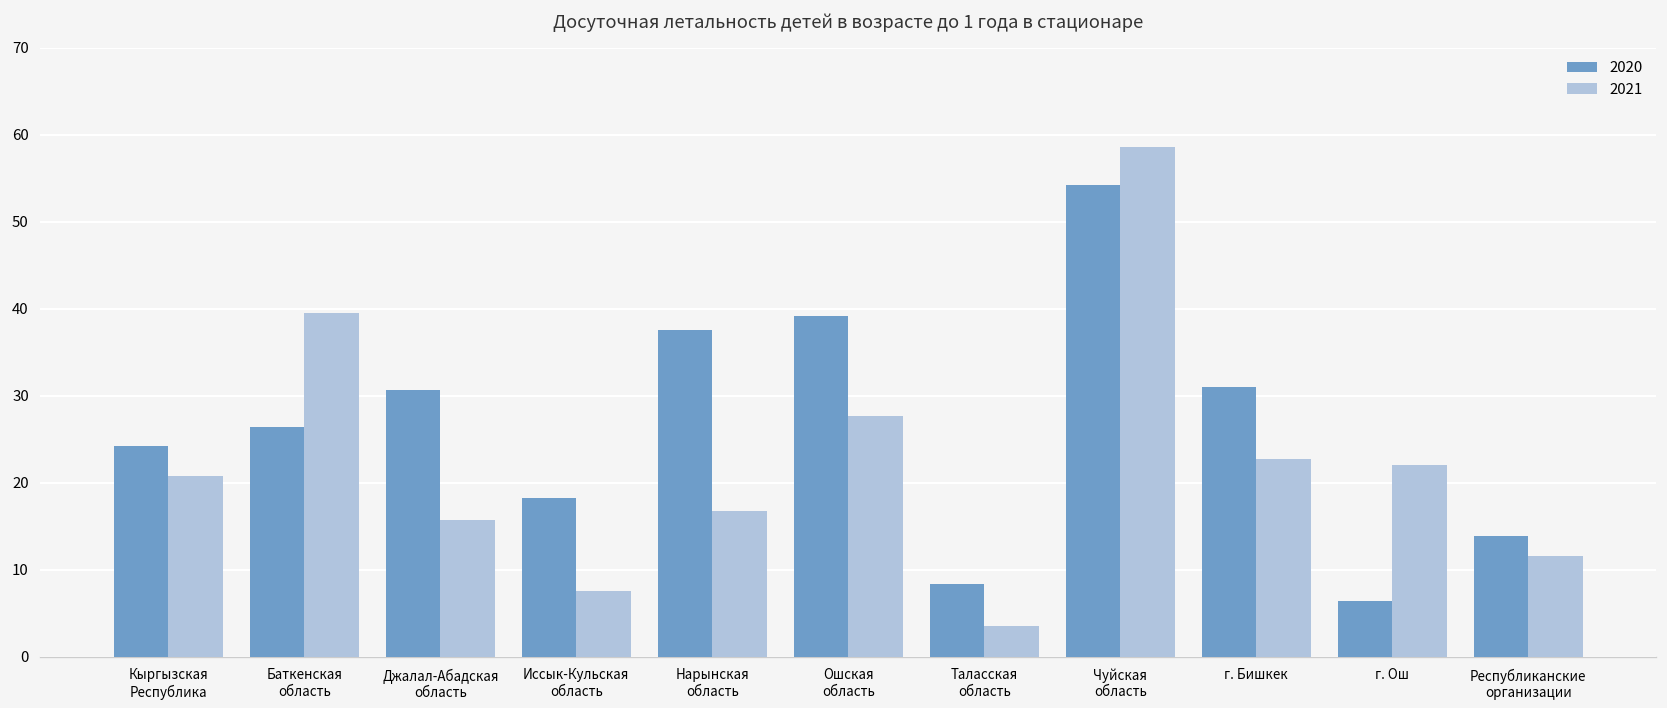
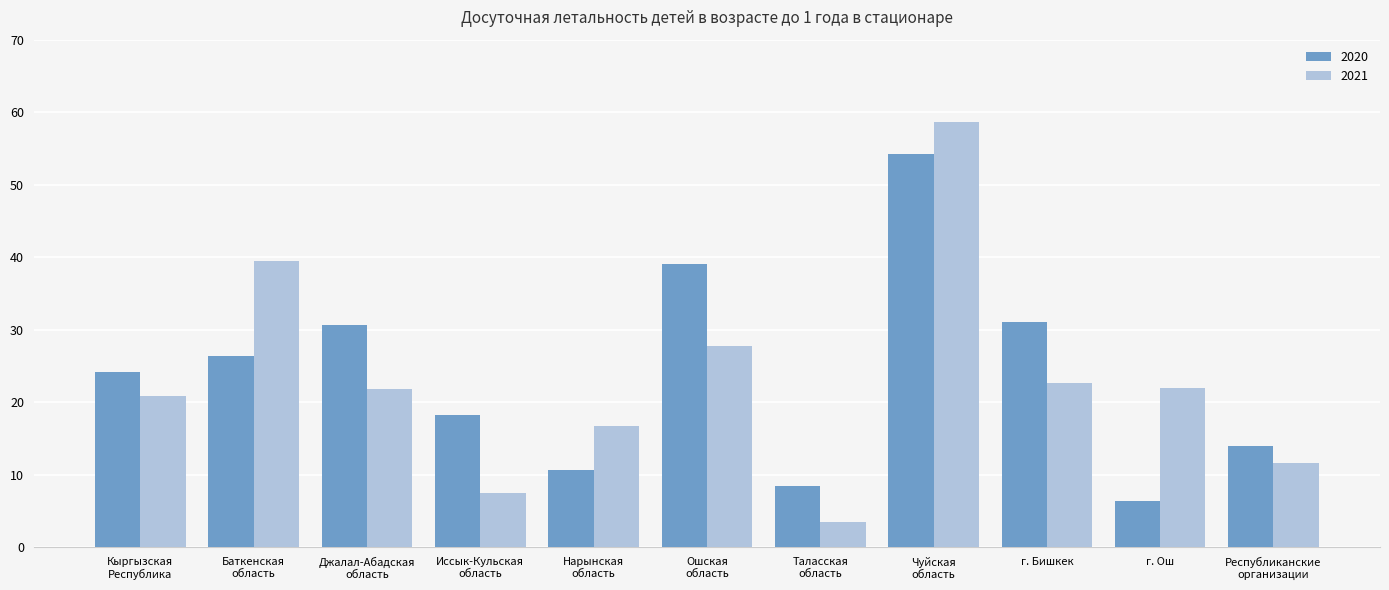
  {
    "2020": {
      "Кыргызская Республика": 24,
      "Баткенская область": 26,
      "Джалал-Абадская область": 31,
      "Иссык-Кульская область": 18,
-     "Нарынская область": 38,
+     "Нарынская область": 11,
      "Ошская область": 39,
      "Таласская область": 8,
      "Чуйская область": 54,
      "г. Бишкек": 31,
      "г. Ош": 6,
      "Республиканские организации": 14
    },
    "2021": {
      "Кыргызская Республика": 21,
      "Баткенская область": 40,
-     "Джалал-Абадская область": 16,
+     "Джалал-Абадская область": 22,
      "Иссык-Кульская область": 8,
      "Нарынская область": 17,
      "Ошская область": 28,
      "Таласская область": 4,
      "Чуйская область": 59,
      "г. Бишкек": 23,
      "г. Ош": 22,
      "Республиканские организации": 12
    }
  }
